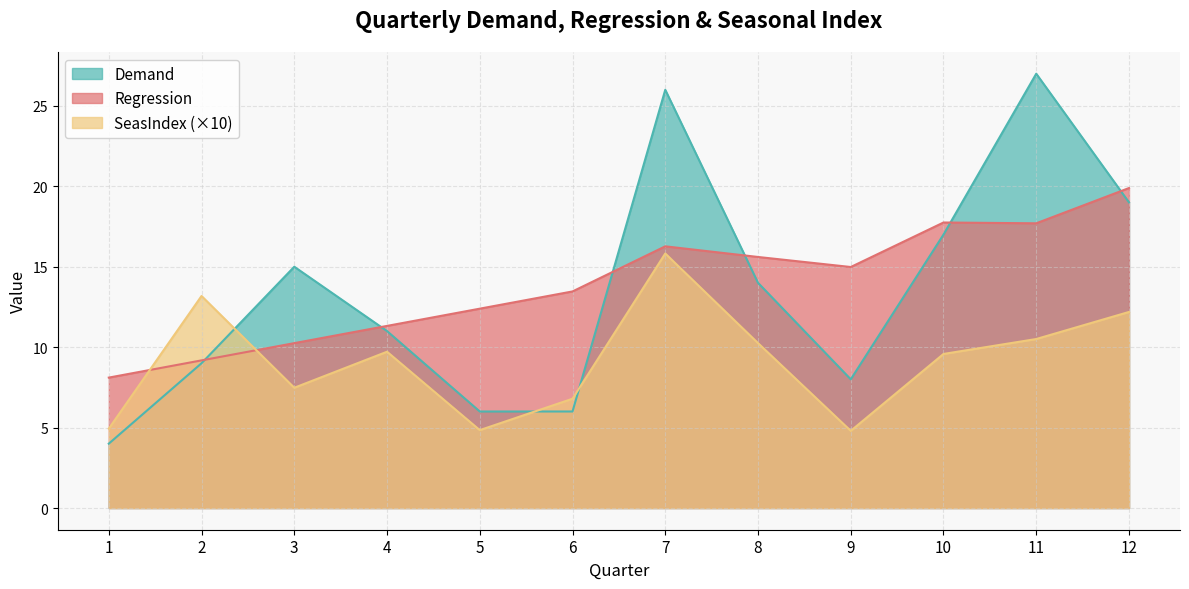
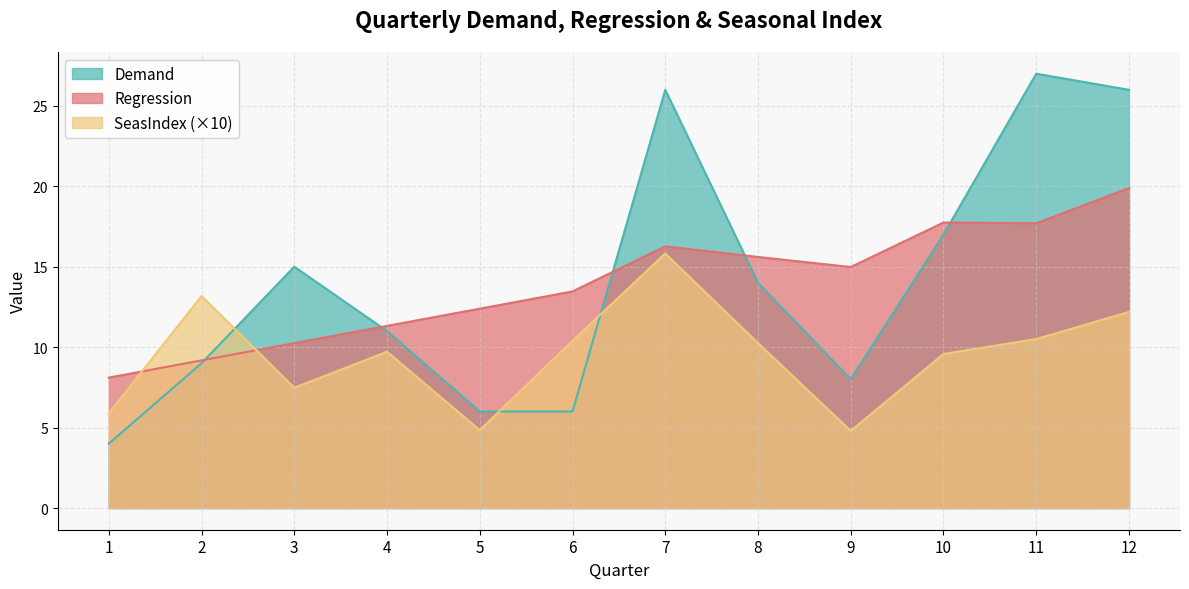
  {
    "Demand": {
      "1": 4,
      "2": 9,
      "3": 15,
      "4": 11,
      "5": 6,
      "6": 6,
      "7": 26,
      "8": 14,
      "9": 8,
      "10": 17,
      "11": 27,
-     "12": 19
+     "12": 26
    },
    "Regression": {
      "1": 8.1,
      "2": 9.2,
      "3": 10.3,
      "4": 11.3,
      "5": 12.4,
      "6": 13.5,
      "7": 16.3,
      "8": 15.6,
      "9": 15.0,
      "10": 17.8,
      "11": 17.7,
      "12": 19.9
    },
    "SeasIndex (×10)": {
-     "1": 4.9,
+     "1": 5.9,
      "2": 13.2,
      "3": 7.5,
      "4": 9.7,
      "5": 4.8,
-     "6": 6.8,
+     "6": 10.4,
      "7": 15.8,
      "8": 10.3,
      "9": 4.8,
      "10": 9.6,
      "11": 10.5,
      "12": 12.2
    }
  }
